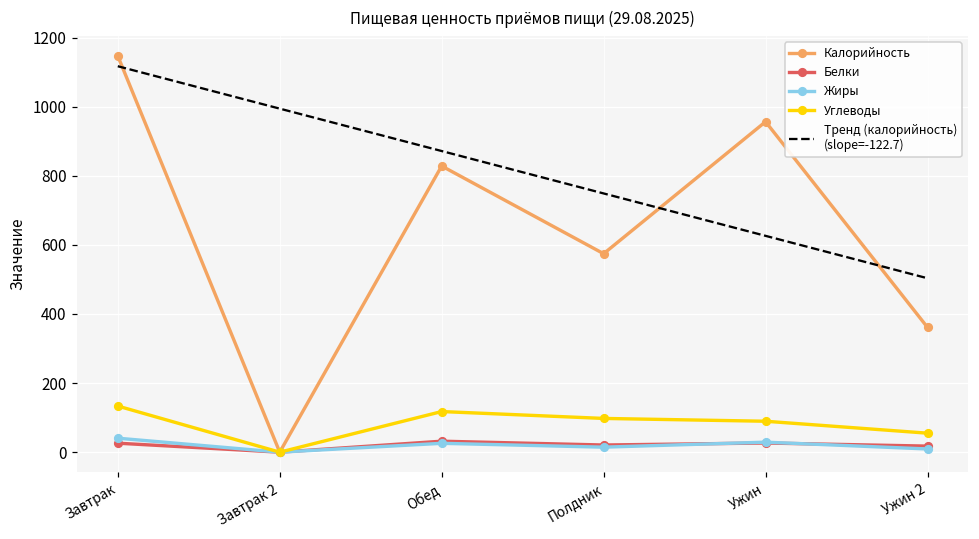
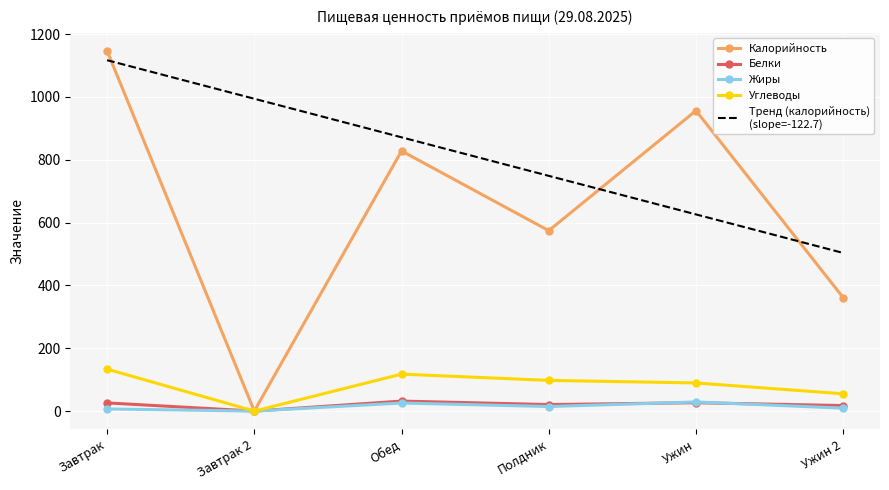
  {
    "Калорийность": {
      "Завтрак": 1150,
      "Обед": 830,
      "Полдник": 570,
      "Ужин": 960,
      "Ужин 2": 360
    },
    "Белки": {
      "Завтрак": 30,
      "Ужин 2": 20
    },
    "Жиры": {
-     "Завтрак": 40,
+     "Завтрак": 10,
      "Ужин 2": 10
    },
    "Углеводы": {
      "Завтрак": 130,
      "Обед": 120,
      "Полдник": 100,
      "Ужин": 90,
      "Ужин 2": 60
    },
    "Тренд (калорийность) (slope=-122.7)": {
      "Завтрак": 1120,
      "Завтрак 2": 990,
      "Обед": 870,
      "Полдник": 750,
      "Ужин": 630,
      "Ужин 2": 500
    }
  }
